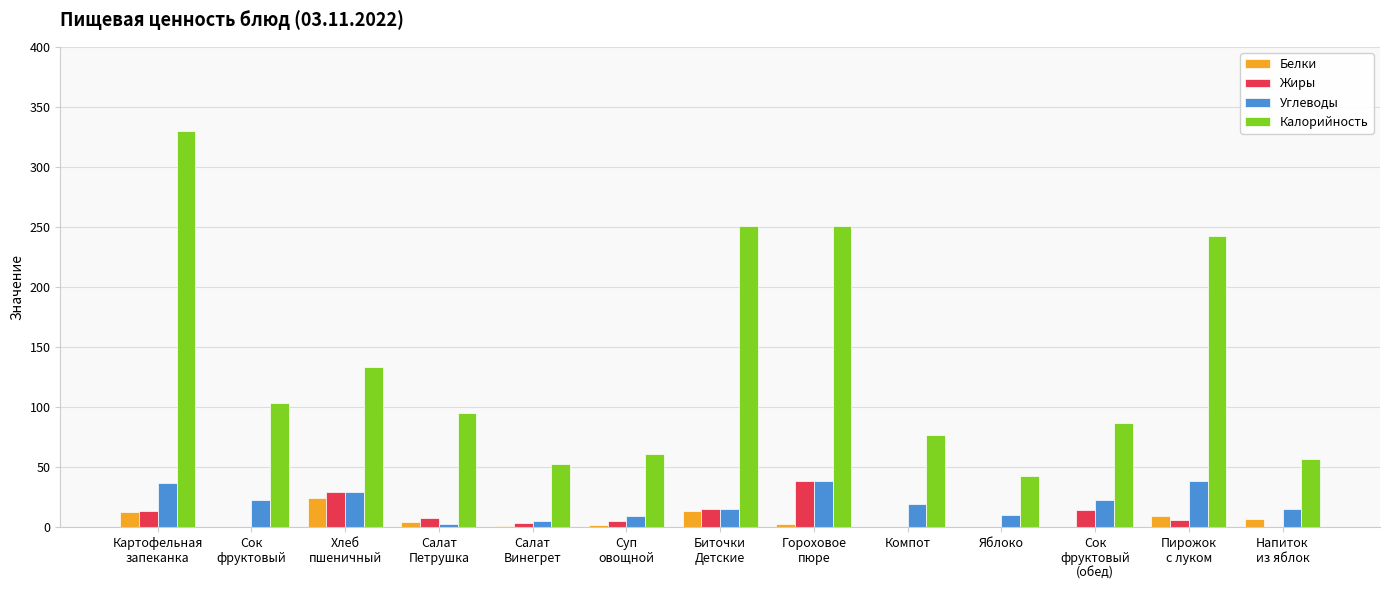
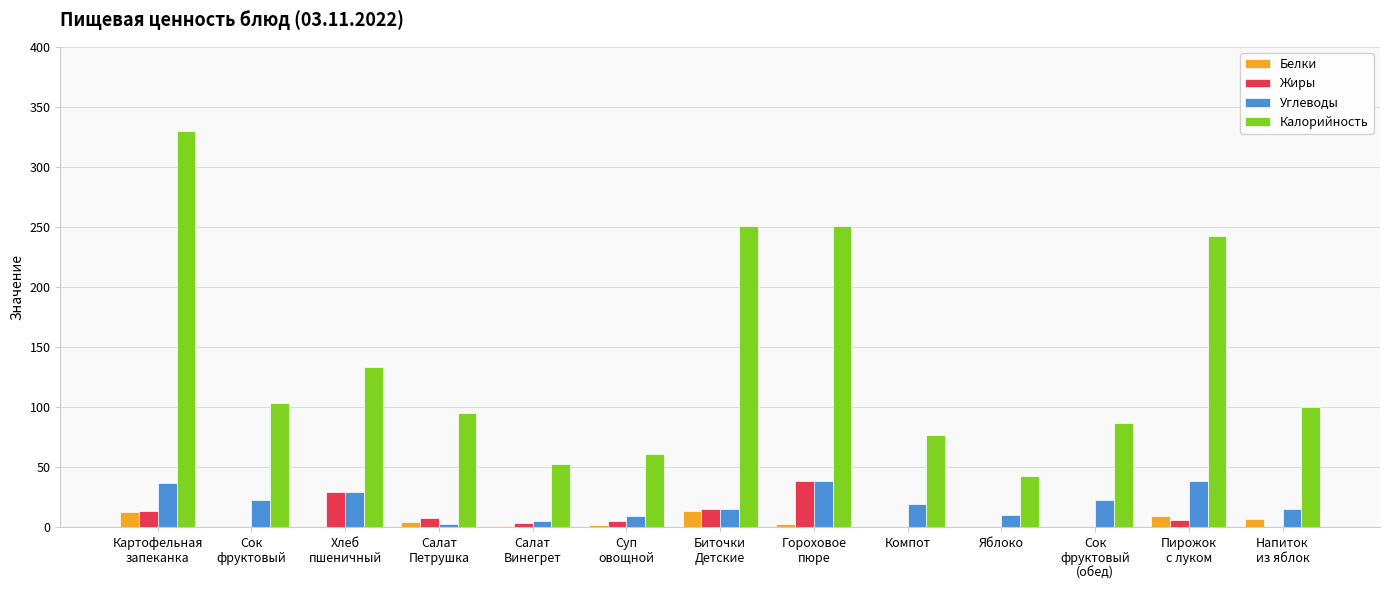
  {
    "Белки": {
      "Картофельная запеканка": 13,
-     "Хлеб пшеничный": 25,
+     "Хлеб пшеничный": 0,
      "Салат Петрушка": 4,
      "Биточки Детские": 14,
      "Гороховое пюре": 3,
      "Пирожок с луком": 9,
      "Напиток из яблок": 7
    },
    "Жиры": {
      "Картофельная запеканка": 14,
      "Хлеб пшеничный": 30,
      "Салат Петрушка": 7,
      "Салат Винегрет": 3,
      "Суп овощной": 5,
      "Биточки Детские": 15,
      "Гороховое пюре": 38,
      "Компот": 0,
-     "Сок фруктовый (обед)": 14,
+     "Сок фруктовый (обед)": 0,
      "Пирожок с луком": 6
    },
    "Углеводы": {
      "Картофельная запеканка": 37,
      "Сок фруктовый": 22,
      "Хлеб пшеничный": 30,
      "Салат Петрушка": 3,
      "Салат Винегрет": 5,
      "Суп овощной": 9,
      "Биточки Детские": 15,
      "Гороховое пюре": 38,
      "Компот": 19,
      "Яблоко": 10,
      "Сок фруктовый (обед)": 22,
      "Пирожок с луком": 38,
      "Напиток из яблок": 15
    },
    "Калорийность": {
      "Картофельная запеканка": 330,
      "Сок фруктовый": 103,
      "Хлеб пшеничный": 133,
      "Салат Петрушка": 95,
      "Салат Винегрет": 53,
      "Суп овощной": 61,
      "Биточки Детские": 251,
      "Гороховое пюре": 250,
      "Компот": 77,
      "Яблоко": 43,
      "Сок фруктовый (обед)": 86,
      "Пирожок с луком": 243,
-     "Напиток из яблок": 56
+     "Напиток из яблок": 100
    }
  }
